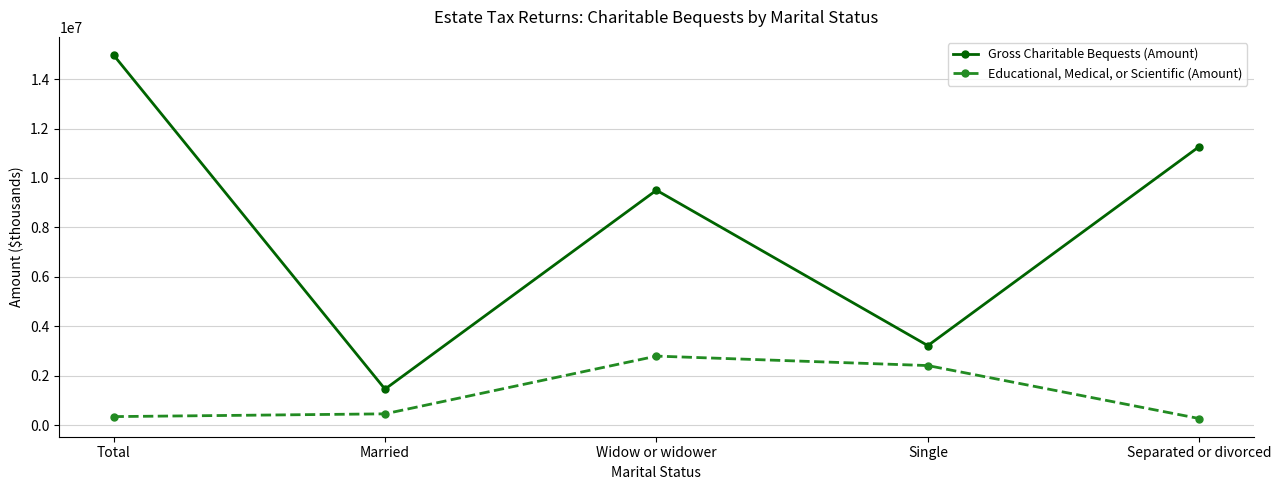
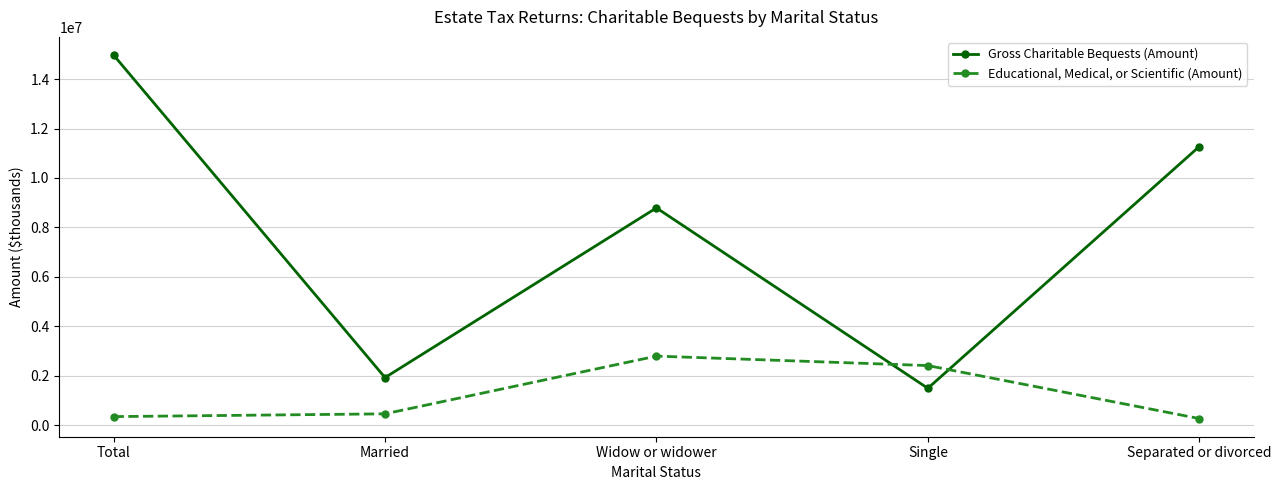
  {
    "Gross Charitable Bequests (Amount)": {
      "Total": 15000000,
-     "Married": 1500000,
-     "Widow or widower": 9500000,
-     "Single": 3200000,
+     "Married": 1900000,
+     "Widow or widower": 8800000,
+     "Single": 1500000,
      "Separated or divorced": 11300000
    },
    "Educational, Medical, or Scientific (Amount)": {
      "Total": 300000,
      "Married": 500000,
      "Widow or widower": 2800000,
      "Single": 2400000,
      "Separated or divorced": 300000
    }
  }
